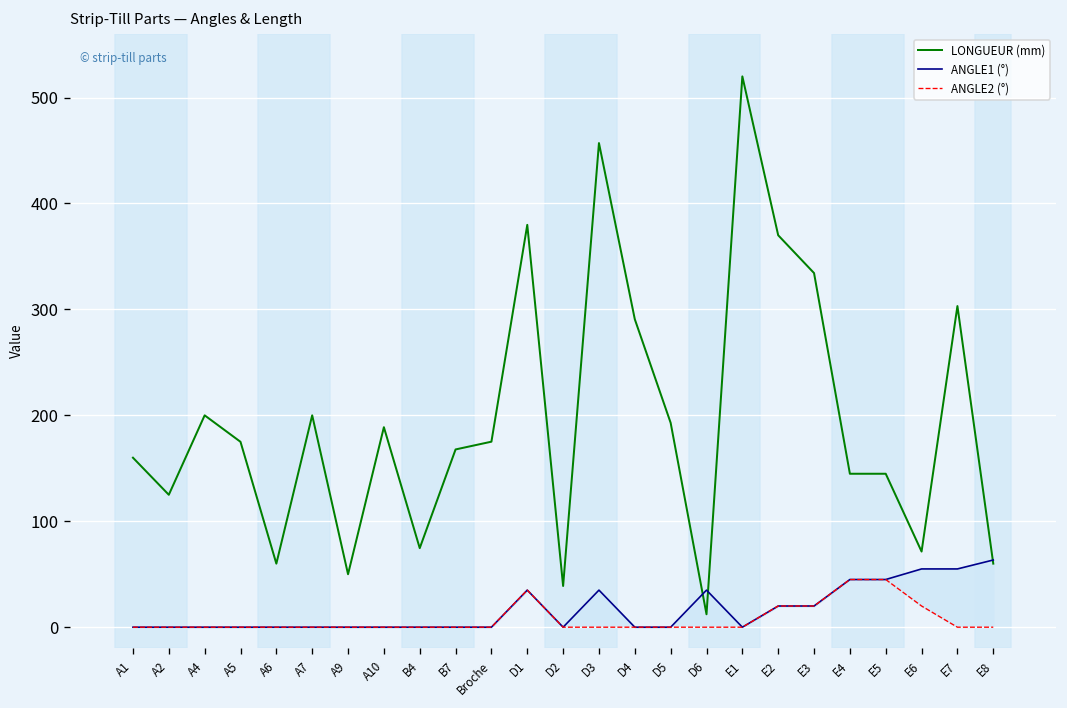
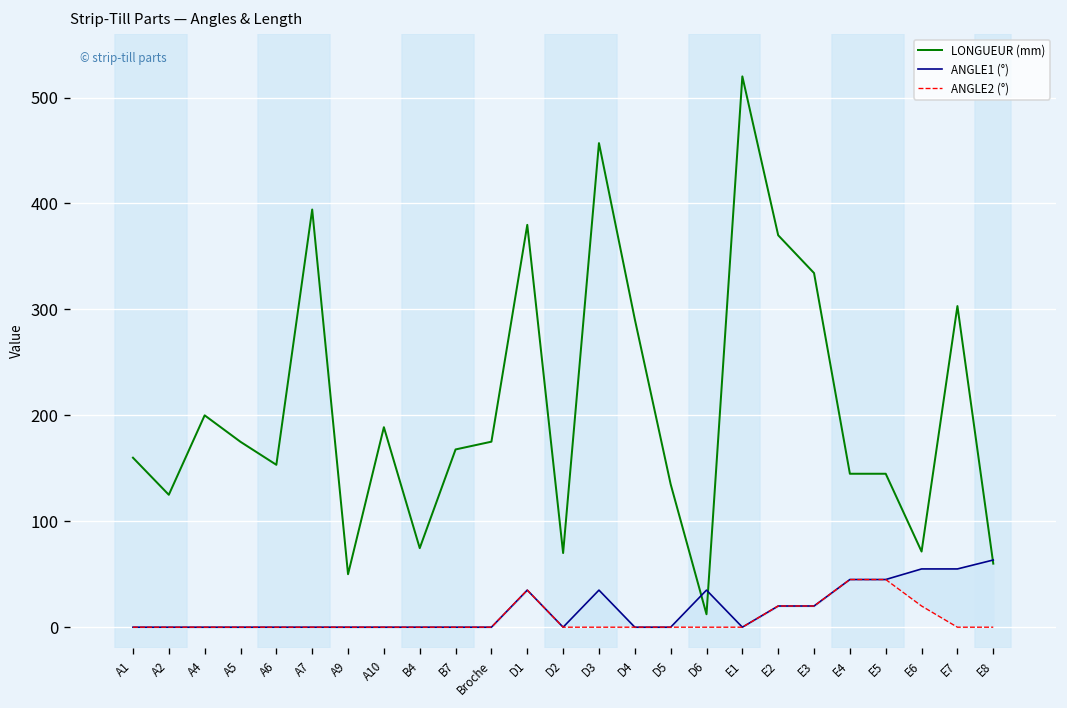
  {
    "LONGUEUR (mm)": {
      "A1": 160,
      "A2": 130,
      "A4": 200,
      "A5": 180,
-     "A6": 60,
-     "A7": 200,
+     "A6": 150,
+     "A7": 390,
      "A9": 50,
      "A10": 190,
      "B4": 70,
      "B7": 170,
      "Broche": 180,
      "D1": 380,
-     "D2": 40,
+     "D2": 70,
      "D3": 460,
      "D4": 290,
-     "D5": 190,
+     "D5": 140,
      "D6": 10,
      "E1": 520,
      "E2": 370,
      "E3": 330,
      "E4": 140,
      "E5": 140,
      "E6": 70,
      "E7": 300,
      "E8": 60
    },
    "ANGLE1 (°)": {
      "D3": 40,
      "D6": 40,
      "E6": 60,
      "E7": 60,
      "E8": 60
    },
    "ANGLE2 (°)": {
      "D3": 0,
      "D6": 0,
      "E6": 20,
      "E7": 0,
      "E8": 0
    }
  }
